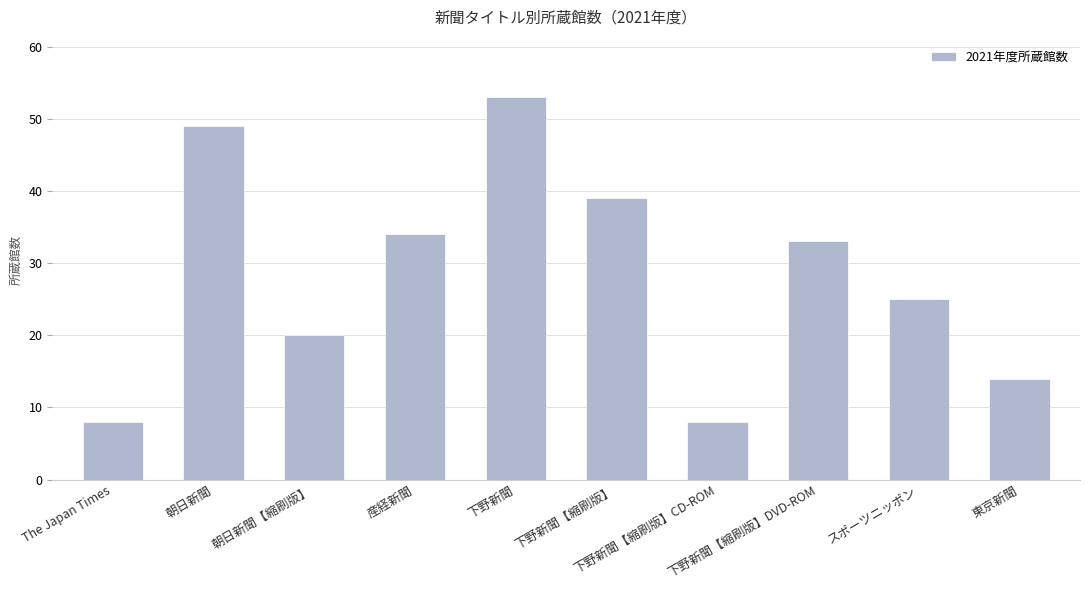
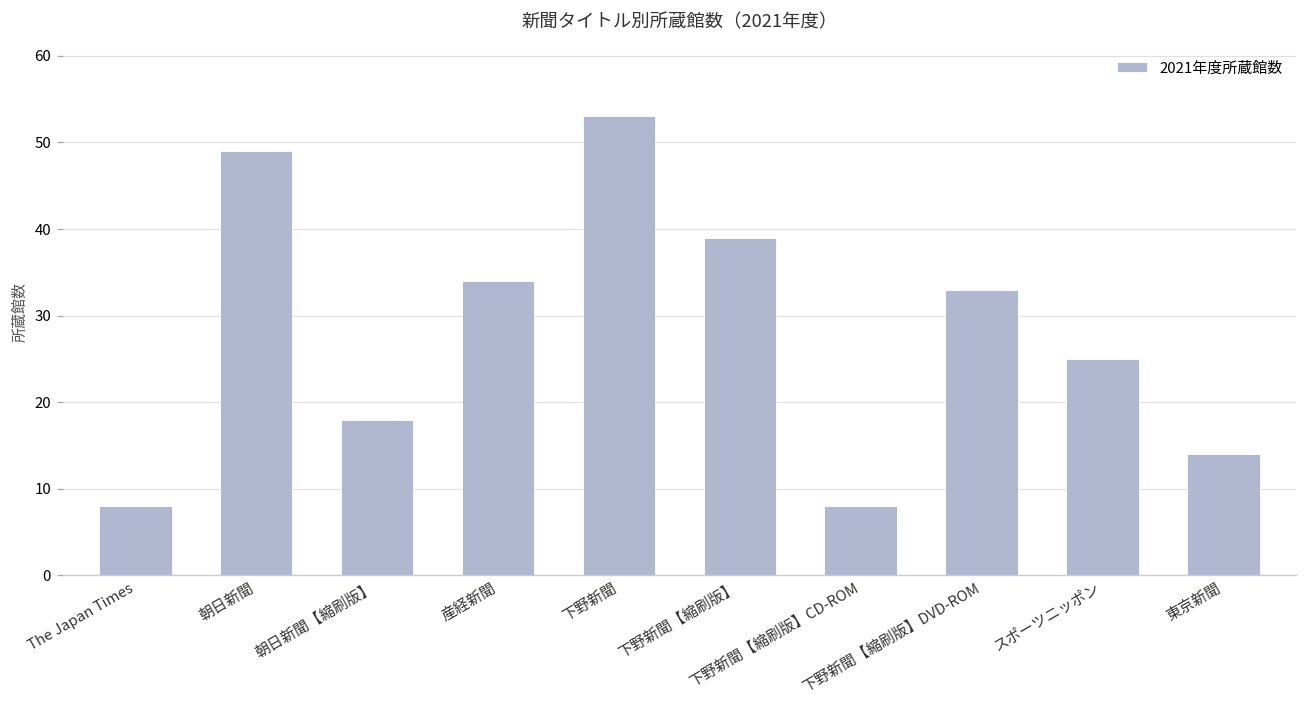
  {
    "The Japan Times": 8,
    "朝日新聞": 49,
-   "朝日新聞【縮刷版】": 20,
+   "朝日新聞【縮刷版】": 18,
    "産経新聞": 34,
    "下野新聞": 53,
    "下野新聞【縮刷版】": 39,
    "下野新聞【縮刷版】CD-ROM": 8,
    "下野新聞【縮刷版】DVD-ROM": 33,
    "スポーツニッポン": 25,
    "東京新聞": 14
  }
